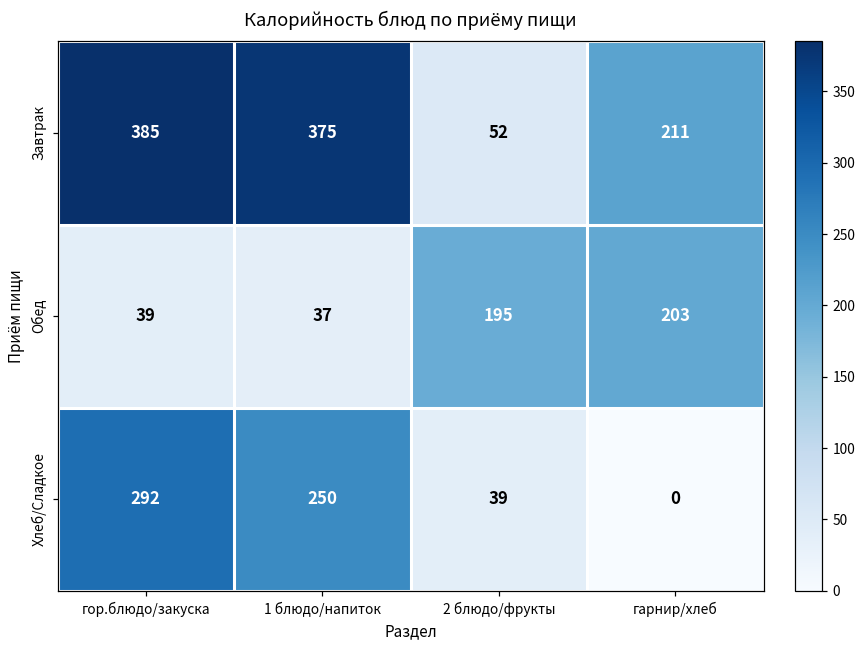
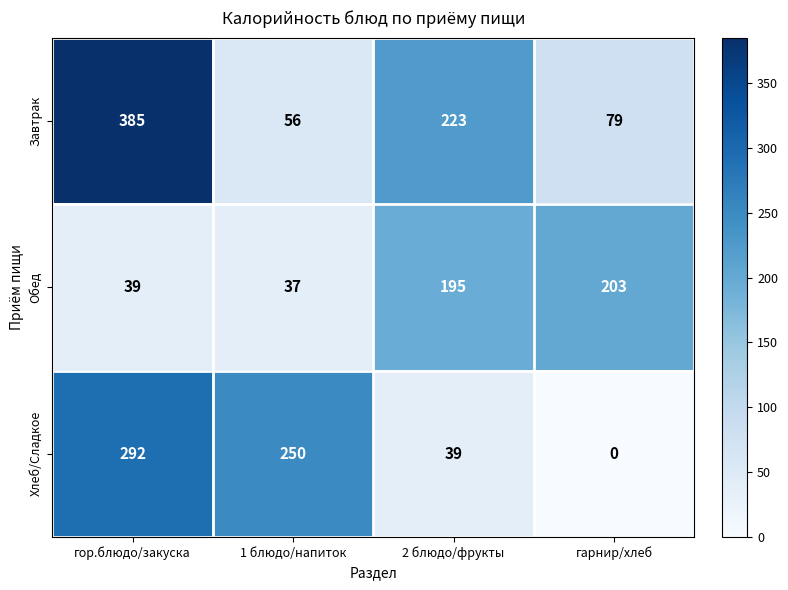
  {
    "Завтрак": {
      "гор.блюдо/закуска": 385,
-     "1 блюдо/напиток": 375,
-     "2 блюдо/фрукты": 52,
-     "гарнир/хлеб": 211
+     "1 блюдо/напиток": 56,
+     "2 блюдо/фрукты": 223,
+     "гарнир/хлеб": 79
    },
    "Обед": {
      "гор.блюдо/закуска": 39,
      "1 блюдо/напиток": 37,
      "2 блюдо/фрукты": 195,
      "гарнир/хлеб": 203
    },
    "Хлеб/Сладкое": {
      "гор.блюдо/закуска": 292,
      "1 блюдо/напиток": 250,
      "2 блюдо/фрукты": 39,
      "гарнир/хлеб": 0
    }
  }
